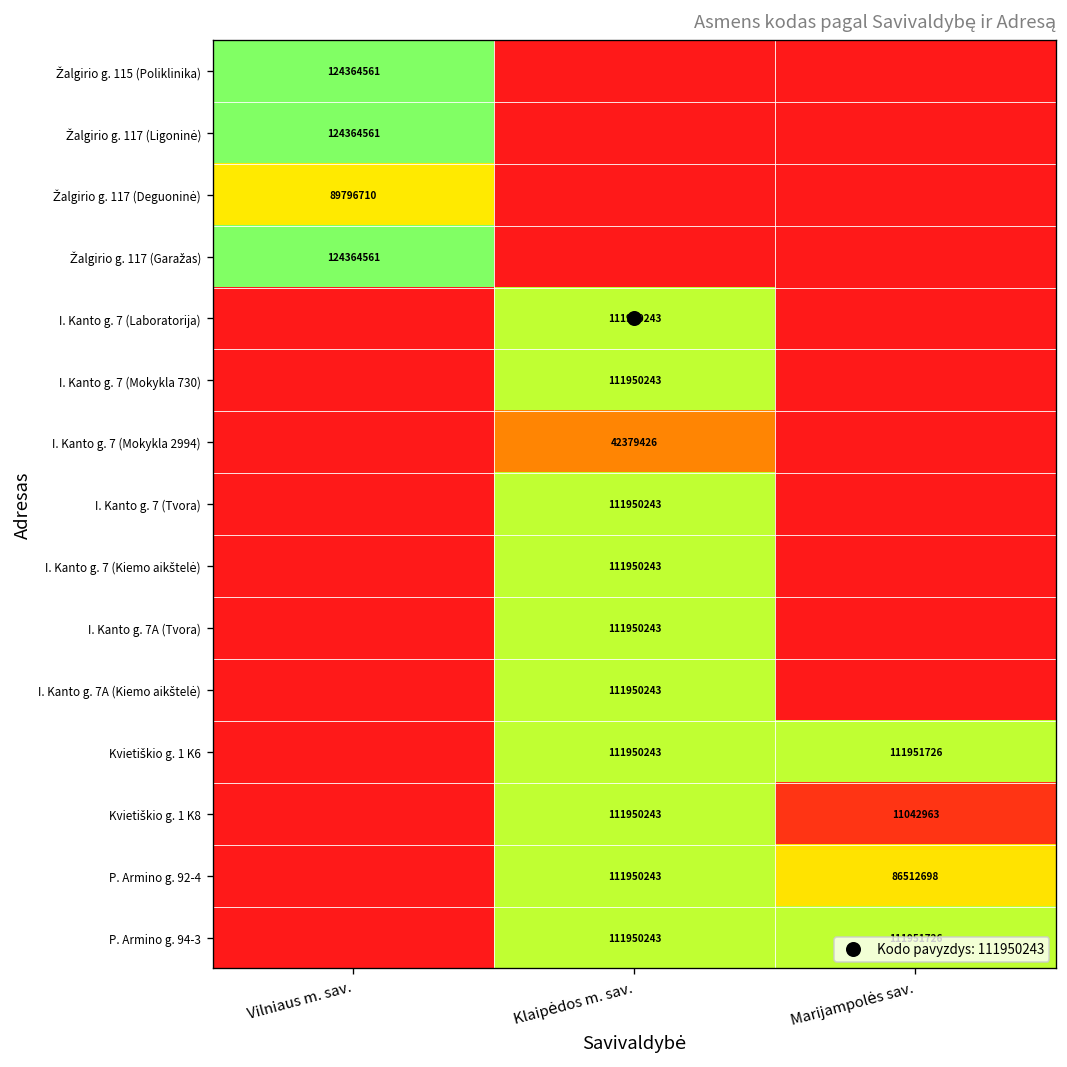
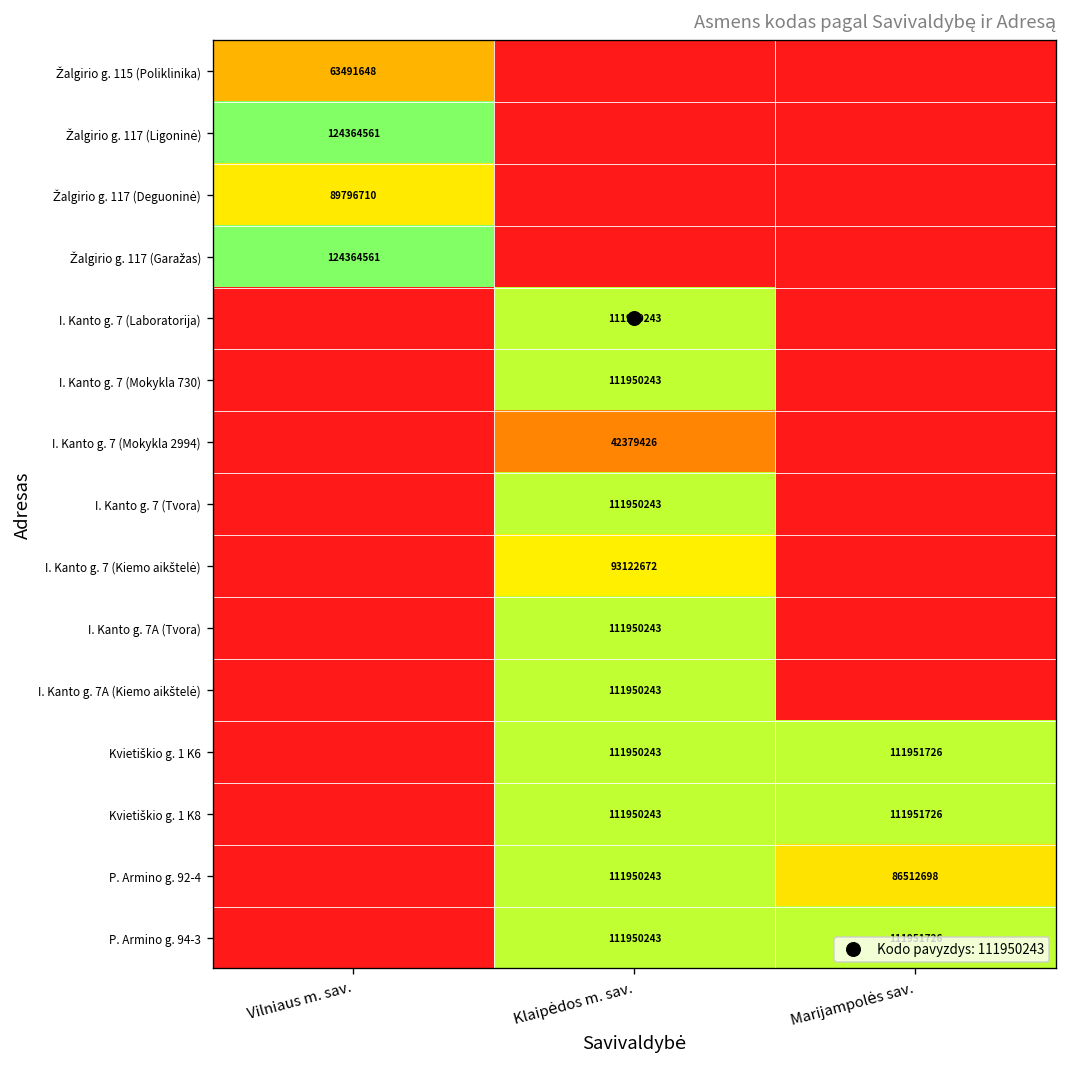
  {
    "Žalgirio g. 115 (Poliklinika)": {
-     "Vilniaus m. sav.": 124364561
+     "Vilniaus m. sav.": 63491648
    },
    "Žalgirio g. 117 (Ligoninė)": {
      "Vilniaus m. sav.": 124364561
    },
    "Žalgirio g. 117 (Deguoninė)": {
      "Vilniaus m. sav.": 89796710
    },
    "Žalgirio g. 117 (Garažas)": {
      "Vilniaus m. sav.": 124364561
    },
    "I. Kanto g. 7 (Mokykla 730)": {
      "Klaipėdos m. sav.": 111950243
    },
    "I. Kanto g. 7 (Mokykla 2994)": {
      "Klaipėdos m. sav.": 42379426
    },
    "I. Kanto g. 7 (Tvora)": {
      "Klaipėdos m. sav.": 111950243
    },
    "I. Kanto g. 7 (Kiemo aikštelė)": {
-     "Klaipėdos m. sav.": 111950243
+     "Klaipėdos m. sav.": 93122672
    },
    "I. Kanto g. 7A (Tvora)": {
      "Klaipėdos m. sav.": 111950243
    },
    "I. Kanto g. 7A (Kiemo aikštelė)": {
      "Klaipėdos m. sav.": 111950243
    },
    "Kvietiškio g. 1 K6": {
      "Klaipėdos m. sav.": 111950243,
      "Marijampolės sav.": 111951726
    },
    "Kvietiškio g. 1 K8": {
      "Klaipėdos m. sav.": 111950243,
-     "Marijampolės sav.": 11042963
+     "Marijampolės sav.": 111951726
    },
    "P. Armino g. 92-4": {
      "Klaipėdos m. sav.": 111950243,
      "Marijampolės sav.": 86512698
    },
    "P. Armino g. 94-3": {
      "Klaipėdos m. sav.": 111950243
    }
  }
